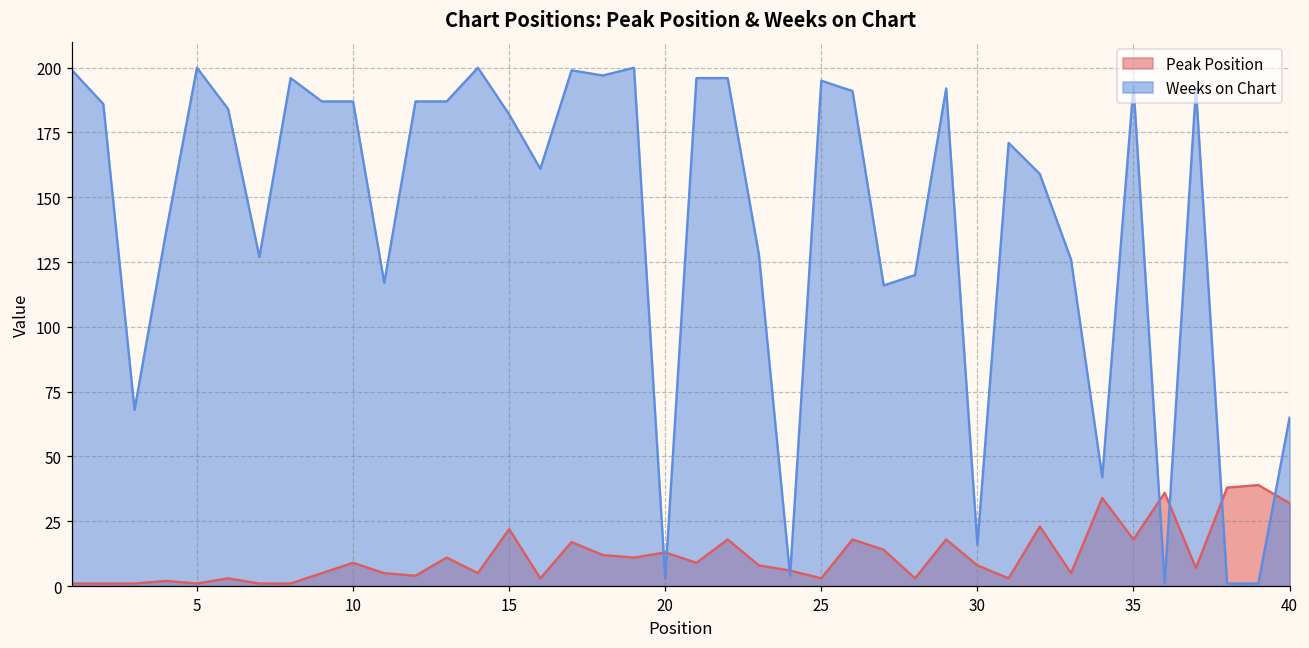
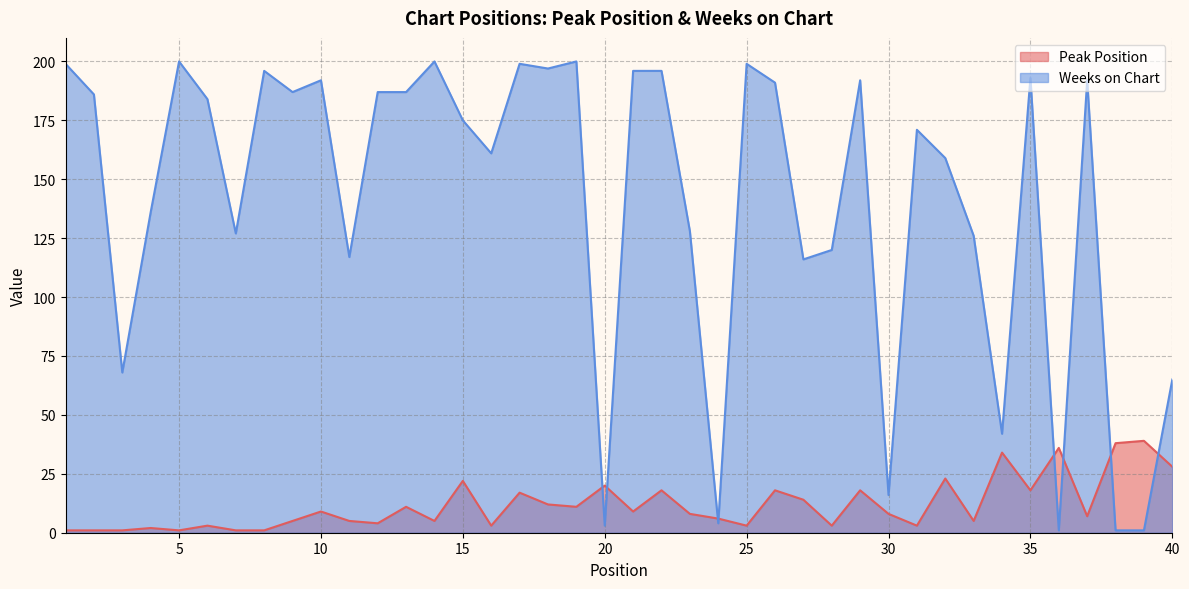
  {
    "Peak Position": {
      "5": 1,
      "10": 9,
      "15": 22,
-     "20": 13,
+     "20": 20,
      "25": 3,
      "30": 8,
      "35": 18,
-     "40": 32
+     "40": 28
    },
    "Weeks on Chart": {
      "5": 200,
-     "10": 187,
-     "15": 182,
+     "10": 192,
+     "15": 175,
      "20": 3,
-     "25": 195,
+     "25": 199,
      "30": 16,
      "40": 65
    }
  }
